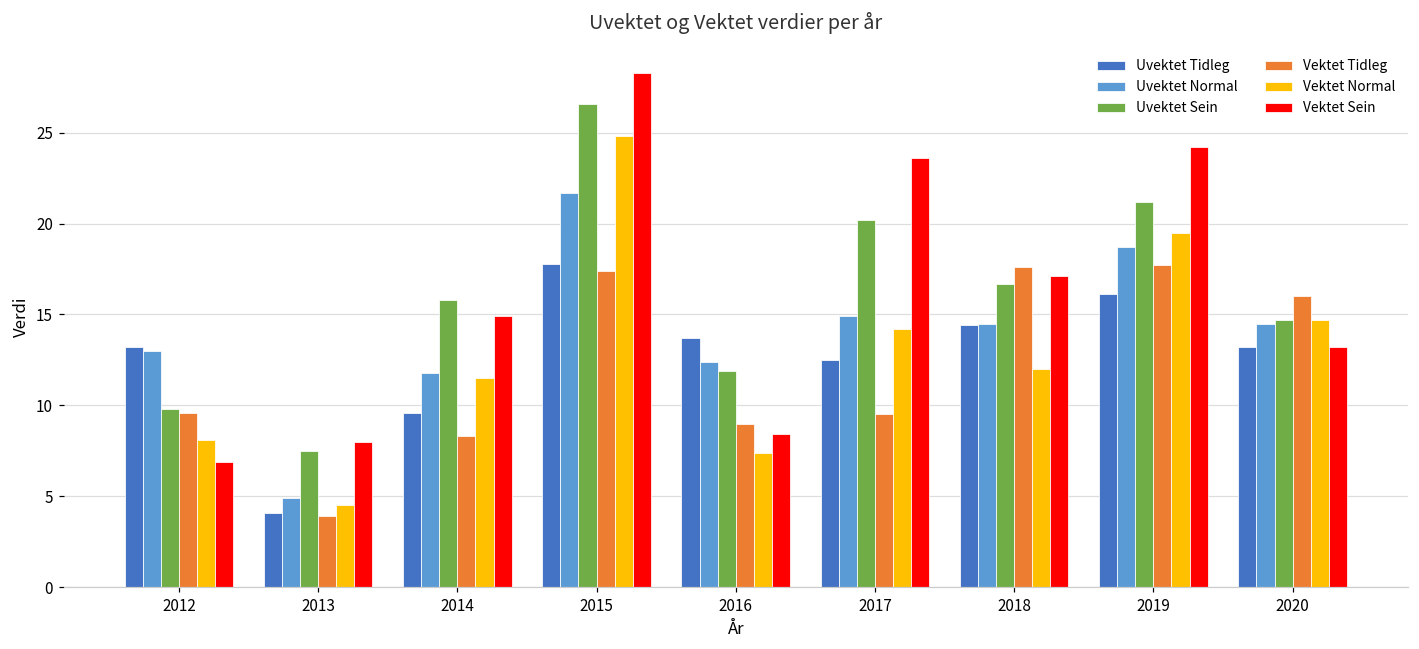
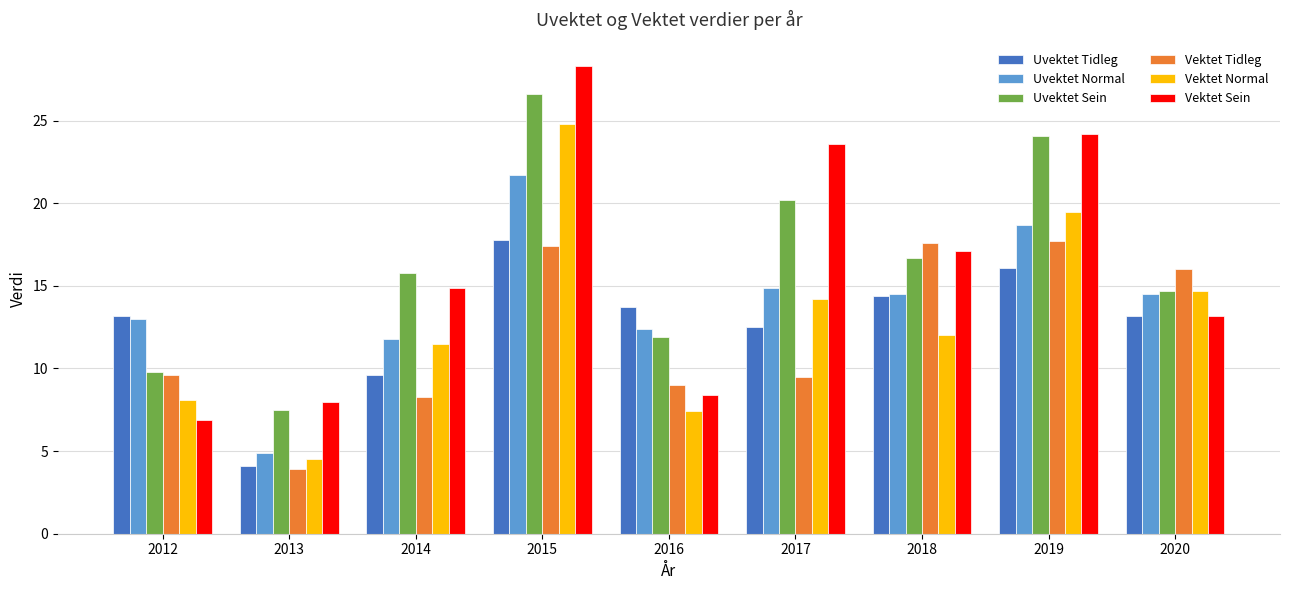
  {
    "Uvektet Sein": {
      "2012": 9.8,
      "2013": 7.5,
      "2014": 15.8,
      "2015": 26.6,
      "2016": 11.9,
      "2017": 20.2,
      "2018": 16.7,
-     "2019": 21.2,
+     "2019": 24.1,
      "2020": 14.7
    },
    "Vektet Tidleg": {
      "2012": 9.6,
      "2013": 3.9,
      "2014": 8.3,
      "2015": 17.4,
      "2016": 9.0,
      "2017": 9.5,
      "2018": 17.6,
      "2019": 17.7,
      "2020": 16.0
    },
    "Vektet Normal": {
      "2012": 8.1,
      "2013": 4.5,
      "2014": 11.5,
      "2015": 24.8,
      "2016": 7.4,
      "2017": 14.2,
      "2018": 12.0,
      "2019": 19.5,
      "2020": 14.7
    },
    "Vektet Sein": {
      "2012": 6.9,
      "2013": 8.0,
      "2014": 14.9,
      "2015": 28.3,
      "2016": 8.4,
      "2017": 23.6,
      "2018": 17.1,
      "2019": 24.2,
      "2020": 13.2
    }
  }
